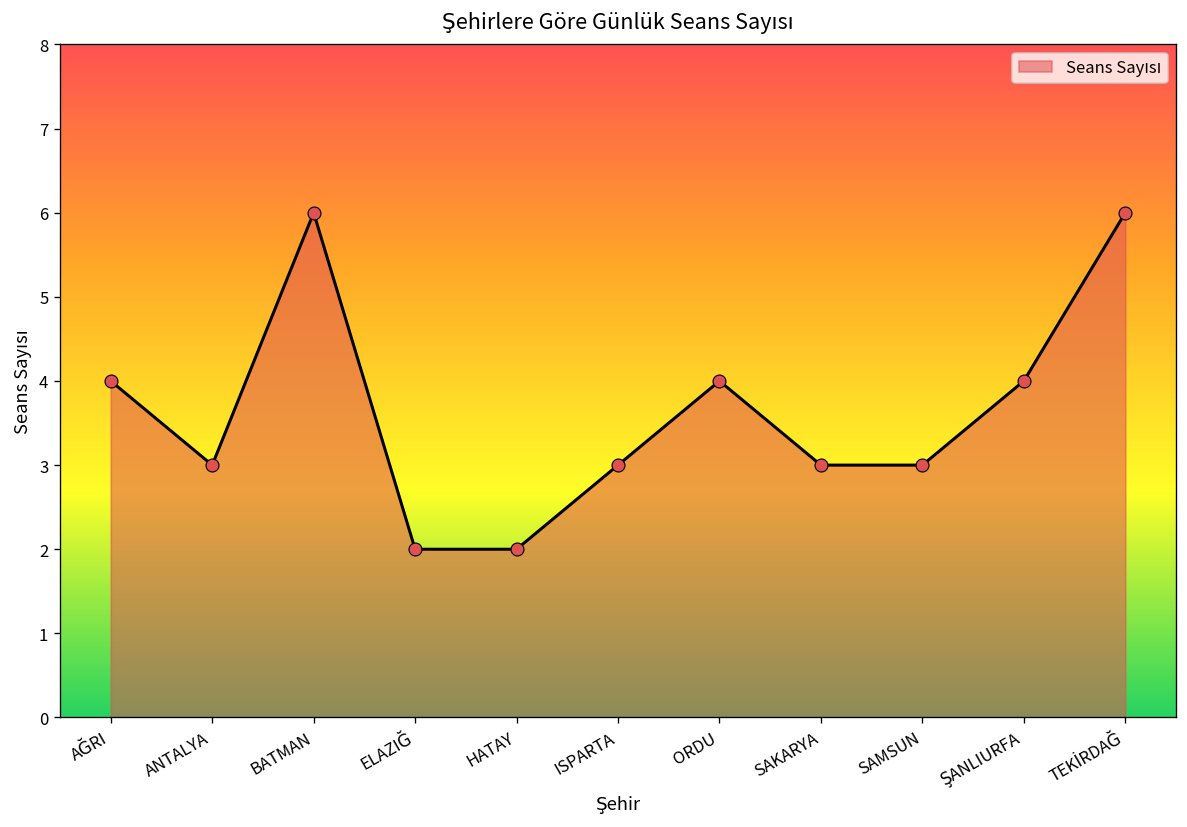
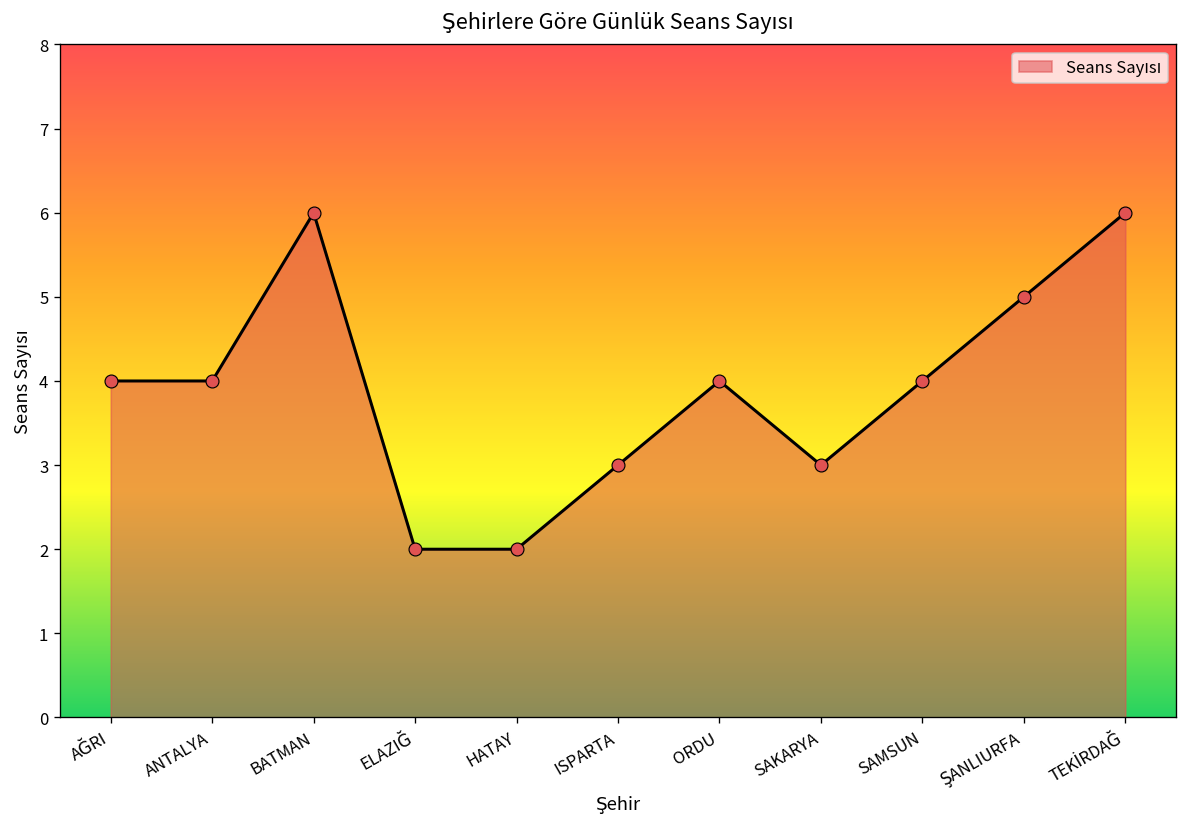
  {
    "AĞRI": 4,
-   "ANTALYA": 3,
+   "ANTALYA": 4,
    "BATMAN": 6,
    "ELAZIĞ": 2,
    "HATAY": 2,
    "ISPARTA": 3,
    "ORDU": 4,
    "SAKARYA": 3,
-   "SAMSUN": 3,
-   "ŞANLIURFA": 4,
+   "SAMSUN": 4,
+   "ŞANLIURFA": 5,
    "TEKİRDAĞ": 6
  }
